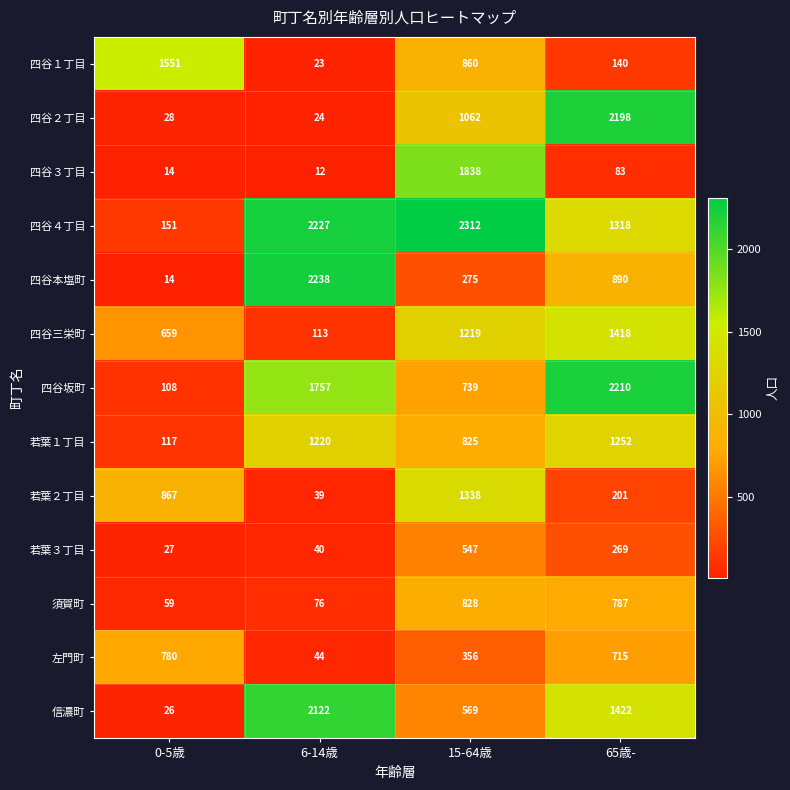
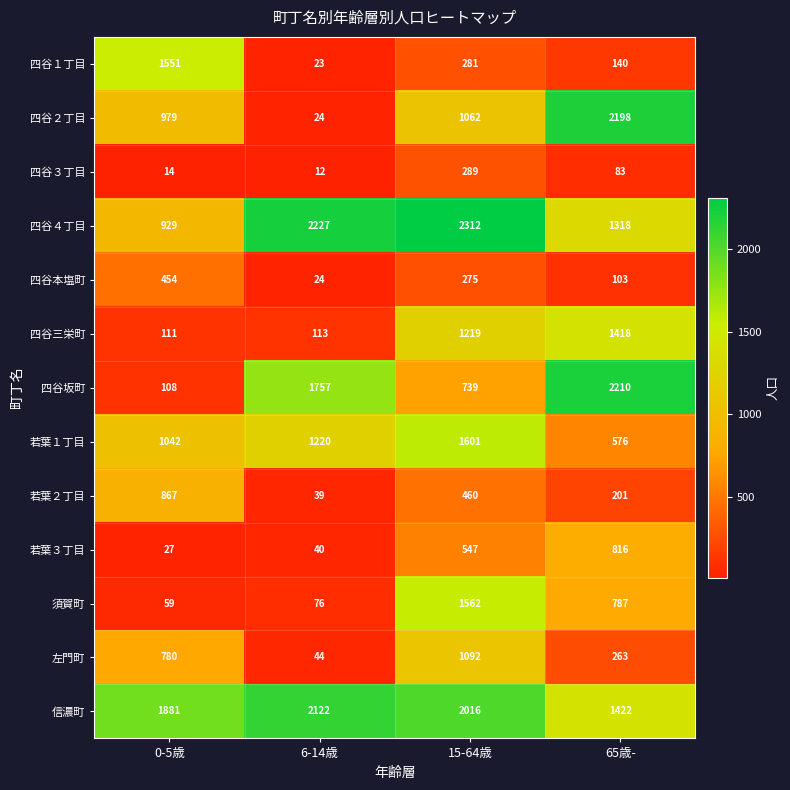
  {
    "四谷１丁目": {
      "0-5歳": 1551,
      "6-14歳": 23,
-     "15-64歳": 860,
+     "15-64歳": 281,
      "65歳-": 140
    },
    "四谷２丁目": {
-     "0-5歳": 28,
+     "0-5歳": 979,
      "6-14歳": 24,
      "15-64歳": 1062,
      "65歳-": 2198
    },
    "四谷３丁目": {
      "0-5歳": 14,
      "6-14歳": 12,
-     "15-64歳": 1838,
+     "15-64歳": 289,
      "65歳-": 83
    },
    "四谷４丁目": {
-     "0-5歳": 151,
+     "0-5歳": 929,
      "6-14歳": 2227,
      "15-64歳": 2312,
      "65歳-": 1318
    },
    "四谷本塩町": {
-     "0-5歳": 14,
-     "6-14歳": 2238,
+     "0-5歳": 454,
+     "6-14歳": 24,
      "15-64歳": 275,
-     "65歳-": 890
+     "65歳-": 103
    },
    "四谷三栄町": {
-     "0-5歳": 659,
+     "0-5歳": 111,
      "6-14歳": 113,
      "15-64歳": 1219,
      "65歳-": 1418
    },
    "四谷坂町": {
      "0-5歳": 108,
      "6-14歳": 1757,
      "15-64歳": 739,
      "65歳-": 2210
    },
    "若葉１丁目": {
-     "0-5歳": 117,
+     "0-5歳": 1042,
      "6-14歳": 1220,
-     "15-64歳": 825,
-     "65歳-": 1252
+     "15-64歳": 1601,
+     "65歳-": 576
    },
    "若葉２丁目": {
      "0-5歳": 867,
      "6-14歳": 39,
-     "15-64歳": 1338,
+     "15-64歳": 460,
      "65歳-": 201
    },
    "若葉３丁目": {
      "0-5歳": 27,
      "6-14歳": 40,
      "15-64歳": 547,
-     "65歳-": 269
+     "65歳-": 816
    },
    "須賀町": {
      "0-5歳": 59,
      "6-14歳": 76,
-     "15-64歳": 828,
+     "15-64歳": 1562,
      "65歳-": 787
    },
    "左門町": {
      "0-5歳": 780,
      "6-14歳": 44,
-     "15-64歳": 356,
-     "65歳-": 715
+     "15-64歳": 1092,
+     "65歳-": 263
    },
    "信濃町": {
-     "0-5歳": 26,
+     "0-5歳": 1881,
      "6-14歳": 2122,
-     "15-64歳": 569,
+     "15-64歳": 2016,
      "65歳-": 1422
    }
  }
